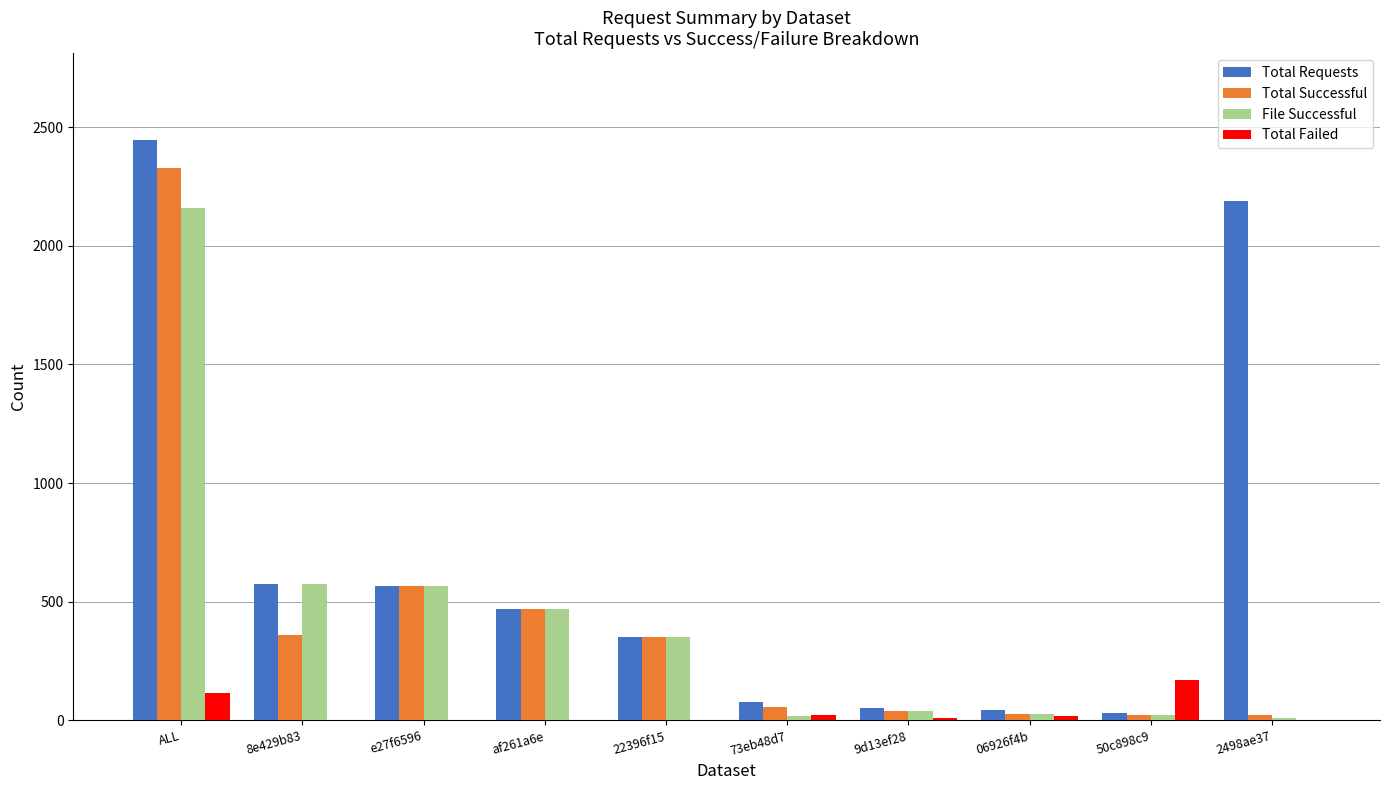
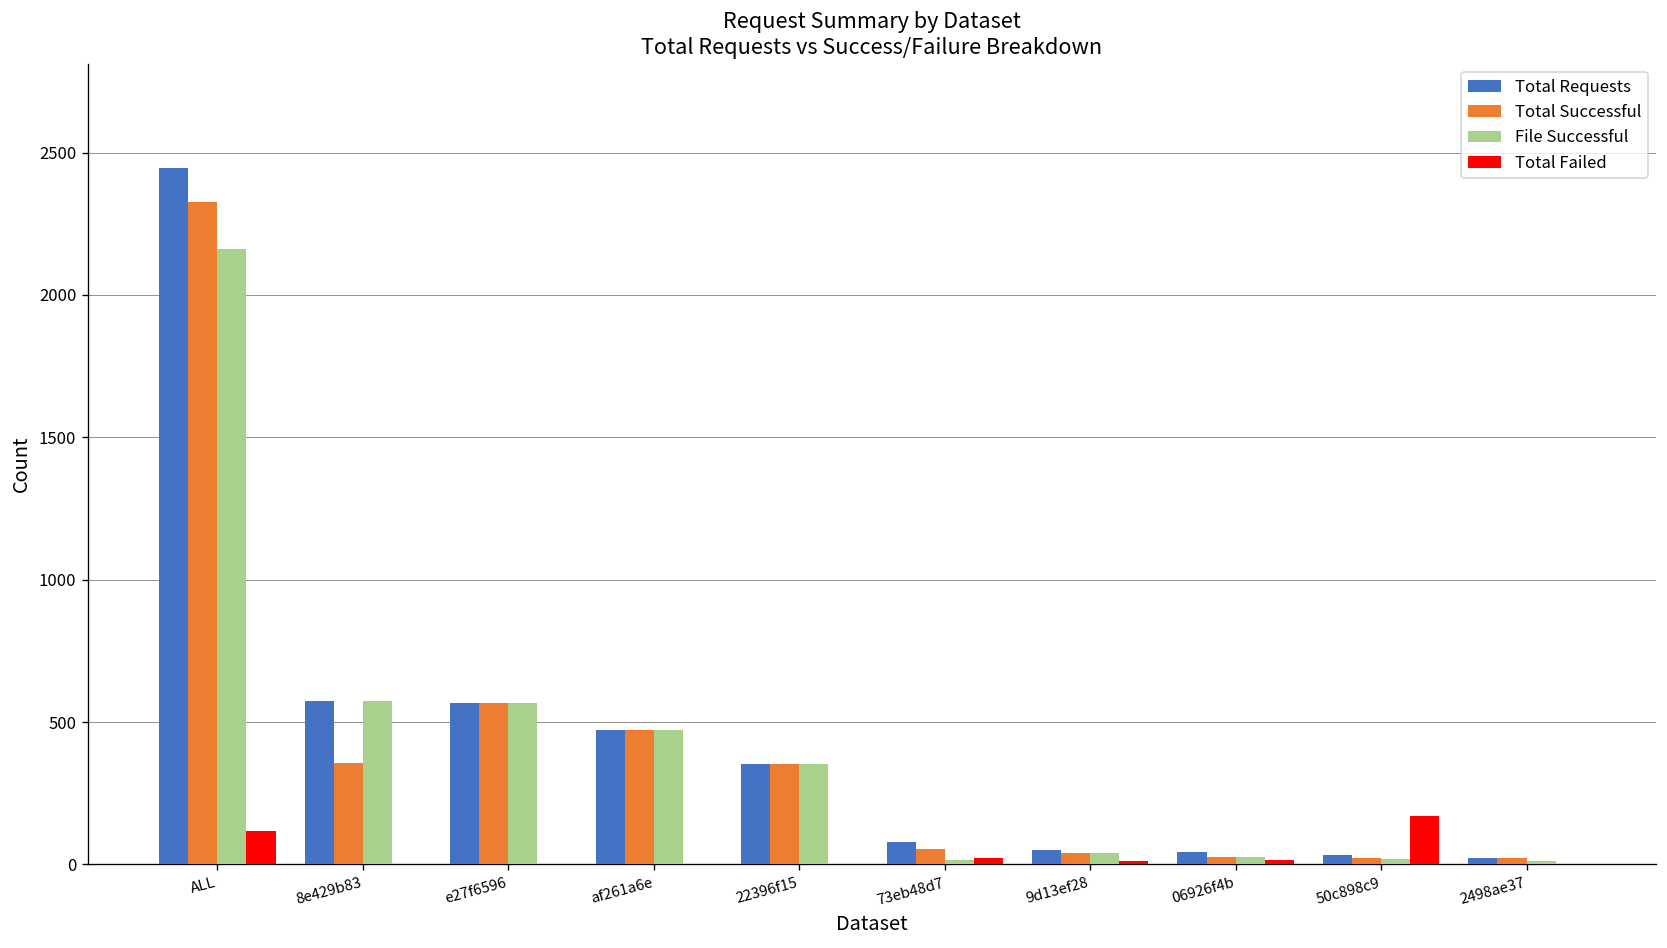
  {
    "Total Requests": {
      "ALL": 2450,
      "8e429b83": 570,
      "e27f6596": 570,
      "af261a6e": 470,
      "22396f15": 350,
      "73eb48d7": 80,
      "9d13ef28": 50,
      "06926f4b": 50,
      "50c898c9": 30,
-     "2498ae37": 2190
+     "2498ae37": 20
    },
    "Total Successful": {
      "ALL": 2330,
      "8e429b83": 360,
      "e27f6596": 570,
      "af261a6e": 470,
      "22396f15": 350,
      "73eb48d7": 60,
      "9d13ef28": 40,
      "06926f4b": 30,
      "50c898c9": 20,
      "2498ae37": 20
    },
    "File Successful": {
      "ALL": 2160,
      "8e429b83": 570,
      "e27f6596": 570,
      "af261a6e": 470,
      "22396f15": 350,
      "73eb48d7": 20,
      "9d13ef28": 40,
      "06926f4b": 30,
      "50c898c9": 20,
      "2498ae37": 10
    },
    "Total Failed": {
      "ALL": 120,
      "8e429b83": 0,
      "e27f6596": 0,
      "af261a6e": 0,
      "22396f15": 0,
      "73eb48d7": 20,
      "9d13ef28": 10,
      "06926f4b": 20,
      "50c898c9": 170
    }
  }
